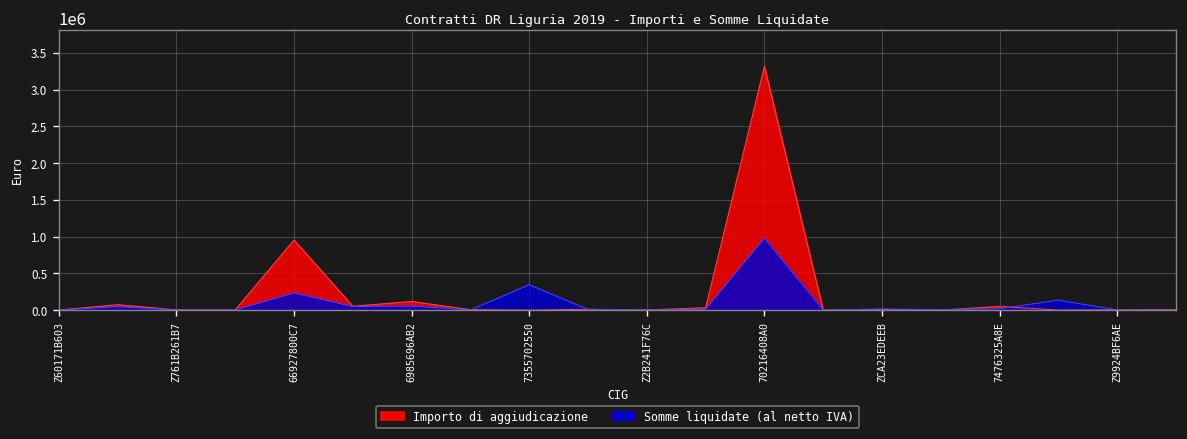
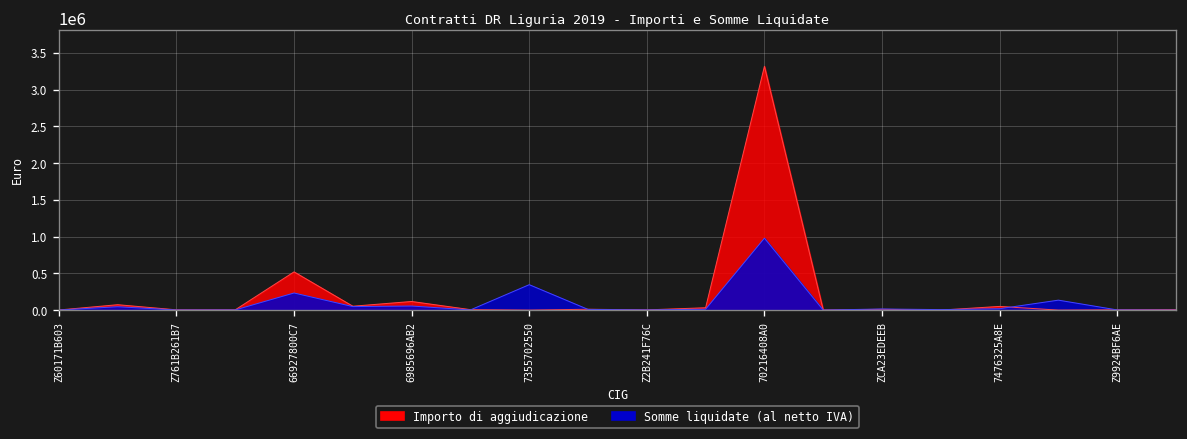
  {
    "Importo di aggiudicazione": {
-     "66927800C7": 1000000,
+     "66927800C7": 500000,
      "6985696AB2": 100000,
      "7355702550": 0,
      "70216408A0": 3300000
    }
  }
